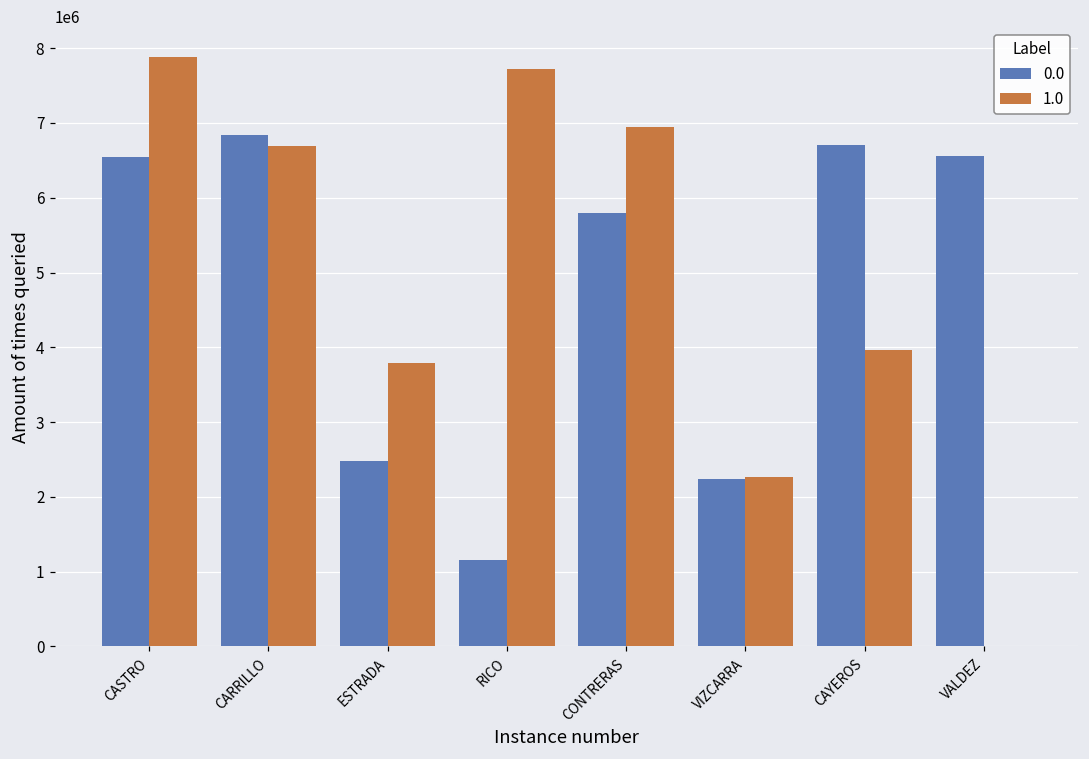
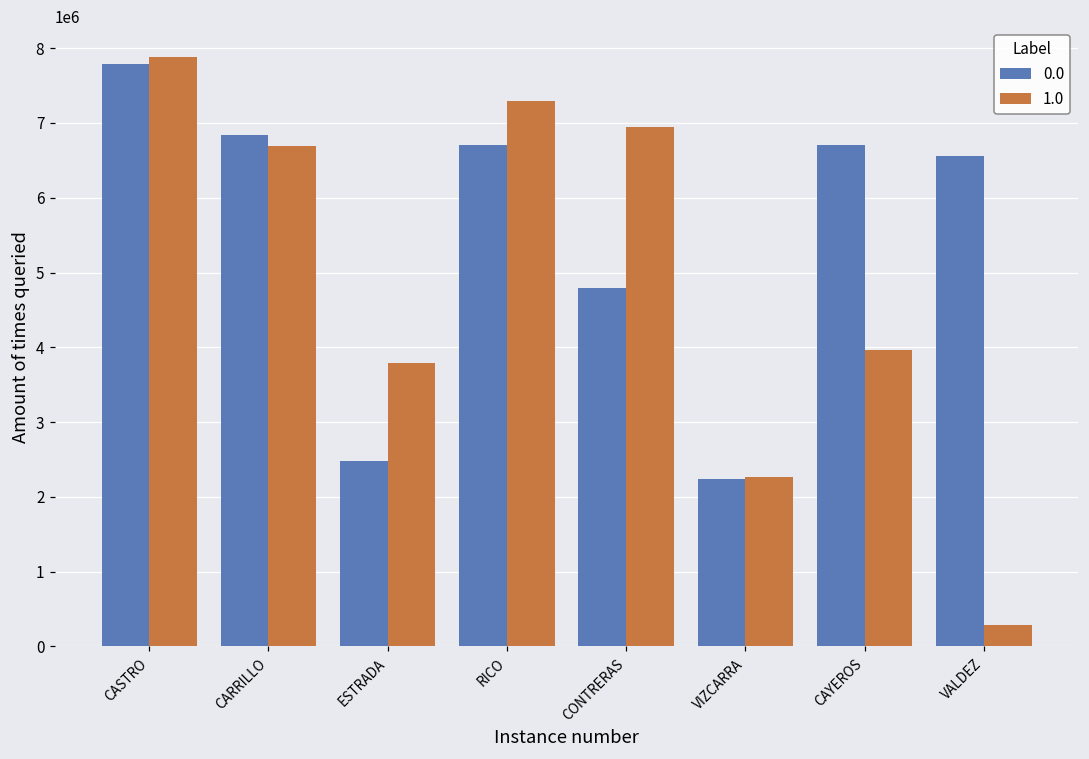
  {
    "0.0": {
-     "CASTRO": 6500000,
+     "CASTRO": 7800000,
      "CARRILLO": 6800000,
      "ESTRADA": 2500000,
-     "RICO": 1200000,
-     "CONTRERAS": 5800000,
+     "RICO": 6700000,
+     "CONTRERAS": 4800000,
      "VIZCARRA": 2200000,
      "CAYEROS": 6700000,
      "VALDEZ": 6600000
    },
    "1.0": {
      "CASTRO": 7900000,
      "CARRILLO": 6700000,
      "ESTRADA": 3800000,
-     "RICO": 7700000,
+     "RICO": 7300000,
      "CONTRERAS": 6900000,
      "VIZCARRA": 2300000,
      "CAYEROS": 4000000,
-     "VALDEZ": 0
+     "VALDEZ": 300000
    }
  }
